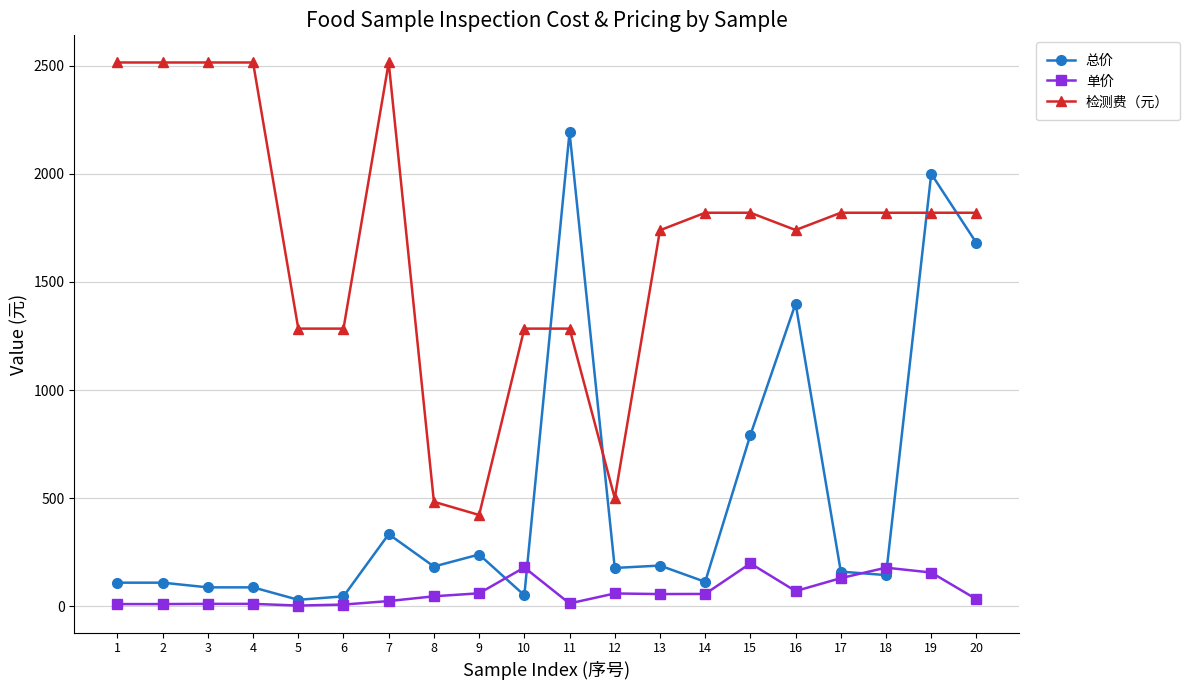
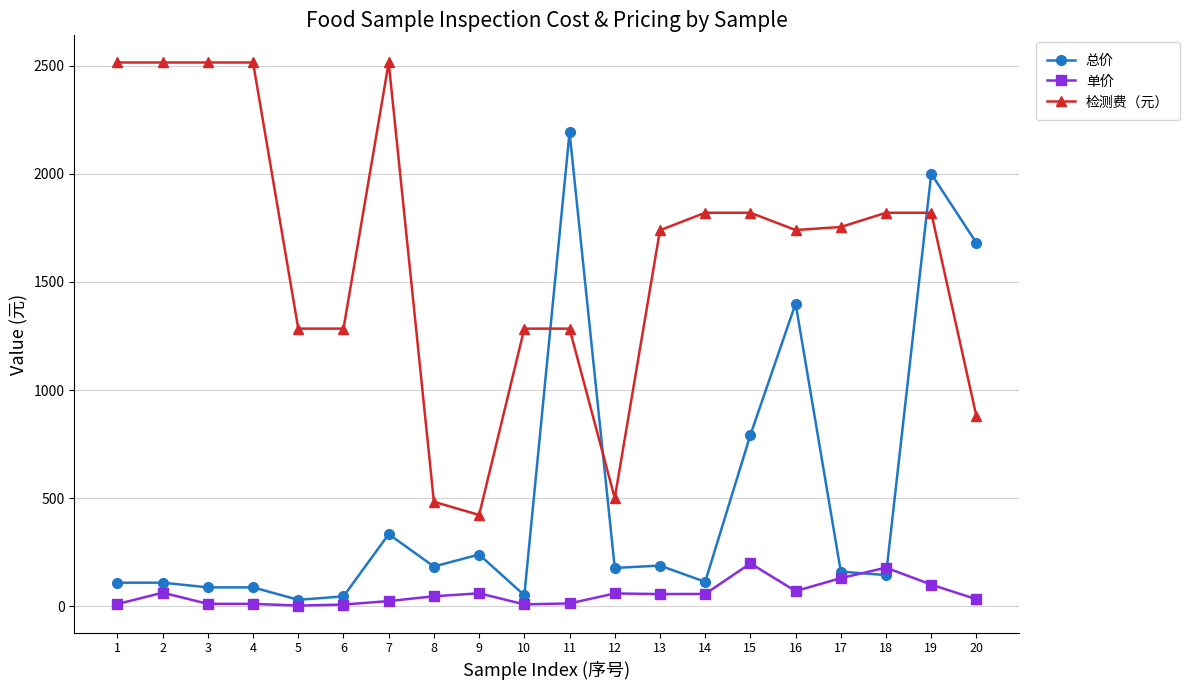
  {
    "总价": {
      "1": 110,
      "2": 110,
      "3": 90,
      "4": 90,
      "5": 30,
      "6": 50,
      "7": 330,
      "8": 180,
      "9": 240,
      "10": 50,
      "11": 2190,
      "12": 180,
      "13": 190,
      "14": 110,
      "15": 790,
      "16": 1400,
      "17": 160,
      "18": 140,
      "19": 2000,
      "20": 1680
    },
    "单价": {
      "1": 10,
-     "2": 10,
+     "2": 60,
      "3": 10,
      "4": 10,
      "5": 0,
      "6": 10,
      "7": 20,
      "8": 50,
      "9": 60,
-     "10": 180,
+     "10": 10,
      "11": 10,
      "12": 60,
      "13": 60,
      "14": 60,
      "15": 200,
      "16": 70,
      "17": 130,
      "18": 180,
-     "19": 160,
+     "19": 100,
      "20": 30
    },
    "检测费（元）": {
      "1": 2520,
      "2": 2520,
      "3": 2520,
      "4": 2520,
      "5": 1280,
      "6": 1280,
      "7": 2520,
      "8": 480,
      "9": 420,
      "10": 1280,
      "11": 1280,
      "12": 500,
      "13": 1740,
      "14": 1820,
      "15": 1820,
      "16": 1740,
-     "17": 1820,
+     "17": 1750,
      "18": 1820,
      "19": 1820,
-     "20": 1820
+     "20": 880
    }
  }
